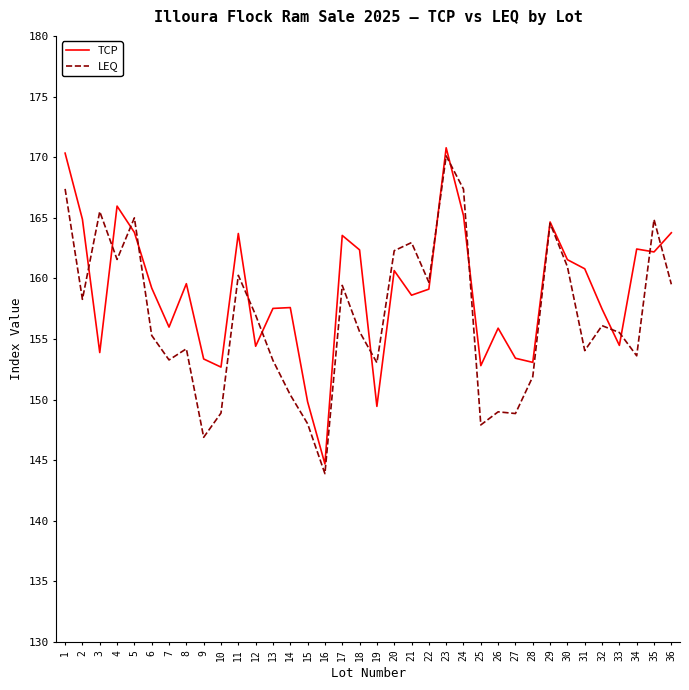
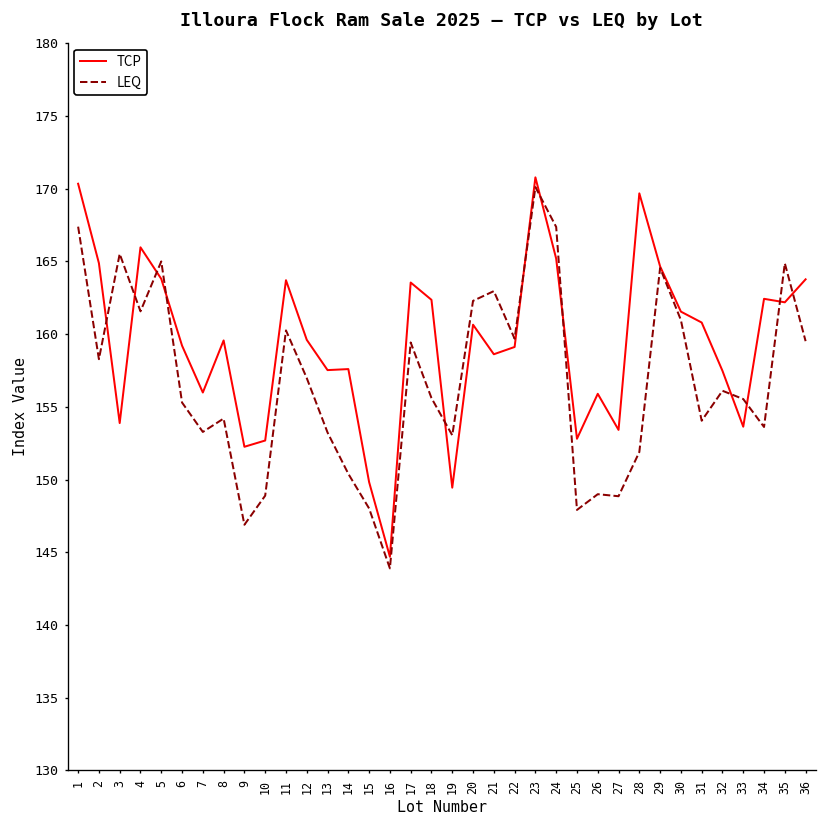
  {
    "TCP": {
      "1": 170.3,
      "2": 164.9,
      "3": 153.9,
      "4": 166.0,
      "5": 163.8,
      "6": 159.2,
      "7": 156.0,
      "8": 159.6,
-     "9": 153.4,
+     "9": 152.3,
      "10": 152.7,
      "11": 163.7,
-     "12": 154.4,
+     "12": 159.6,
      "13": 157.5,
      "14": 157.6,
      "15": 149.8,
      "16": 144.7,
      "17": 163.5,
      "18": 162.4,
      "19": 149.4,
      "20": 160.6,
      "21": 158.6,
      "22": 159.1,
      "23": 170.8,
      "24": 165.2,
      "25": 152.8,
      "26": 155.9,
      "27": 153.4,
-     "28": 153.1,
+     "28": 169.7,
      "30": 161.5,
      "31": 160.8,
      "32": 157.5,
-     "33": 154.5,
+     "33": 153.6,
      "34": 162.4,
      "35": 162.2,
      "36": 163.8
    },
    "LEQ": {
      "1": 167.4,
      "2": 158.3,
      "3": 165.5,
      "4": 161.6,
      "5": 165.0,
      "6": 155.3,
      "7": 153.3,
      "8": 154.2,
      "9": 146.9,
      "10": 148.9,
      "11": 160.3,
      "12": 157.0,
      "13": 153.2,
      "14": 150.4,
      "15": 148.0,
      "16": 143.9,
      "17": 159.4,
      "18": 155.6,
      "19": 153.0,
      "20": 162.3,
      "21": 163.0,
      "22": 159.7,
      "23": 170.1,
      "24": 167.4,
      "25": 147.9,
      "26": 149.0,
      "27": 148.9,
      "28": 151.9,
      "30": 161.0,
      "31": 154.0,
      "32": 156.1,
      "33": 155.5,
      "34": 153.6,
      "35": 164.9,
      "36": 159.5
    }
  }
